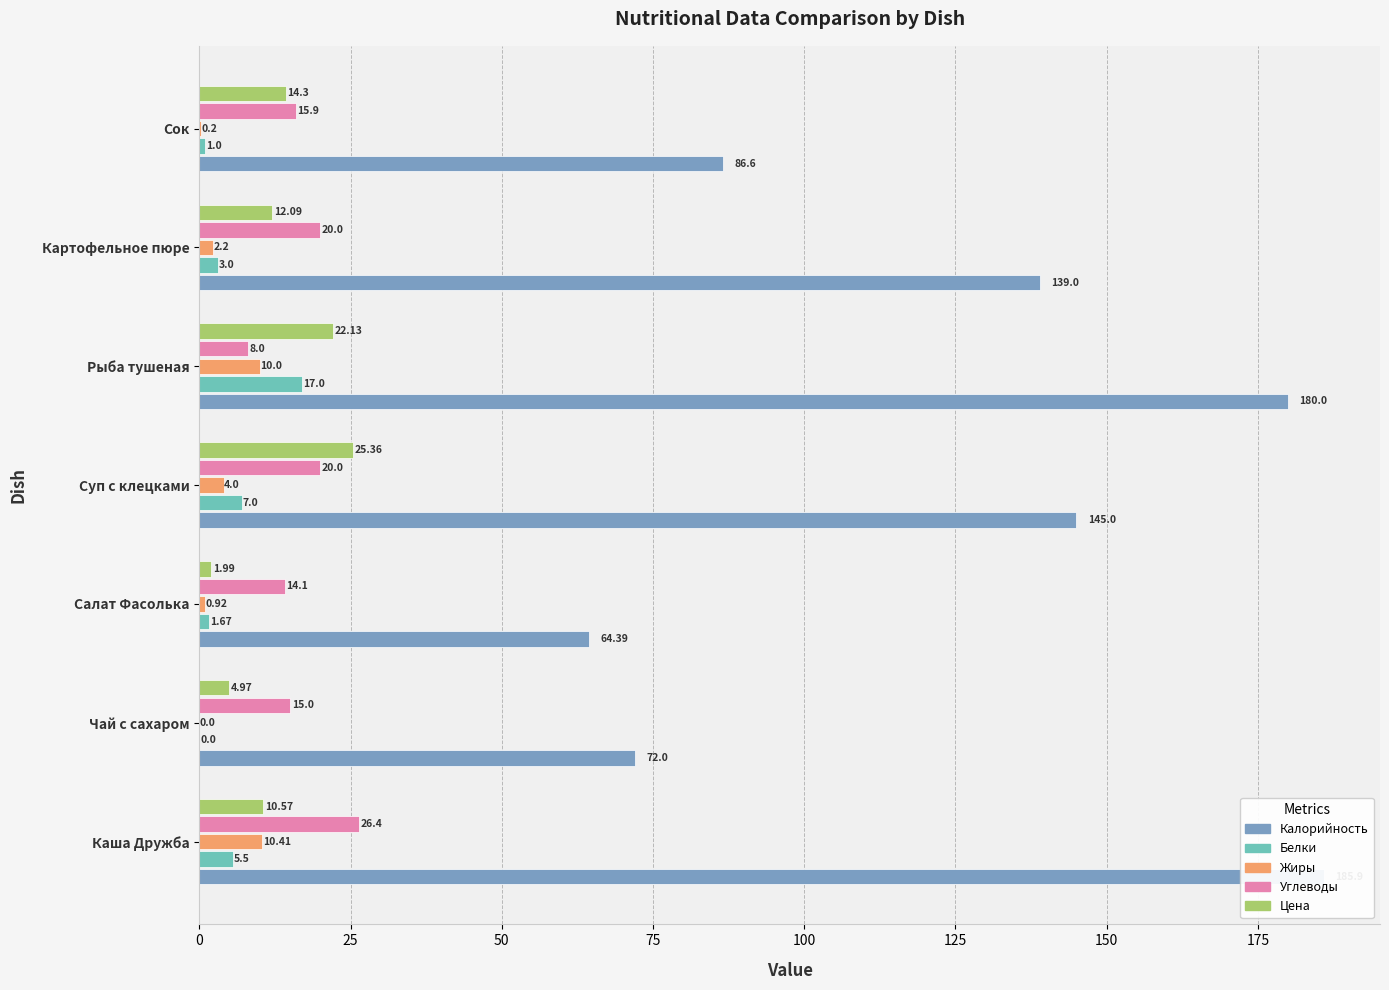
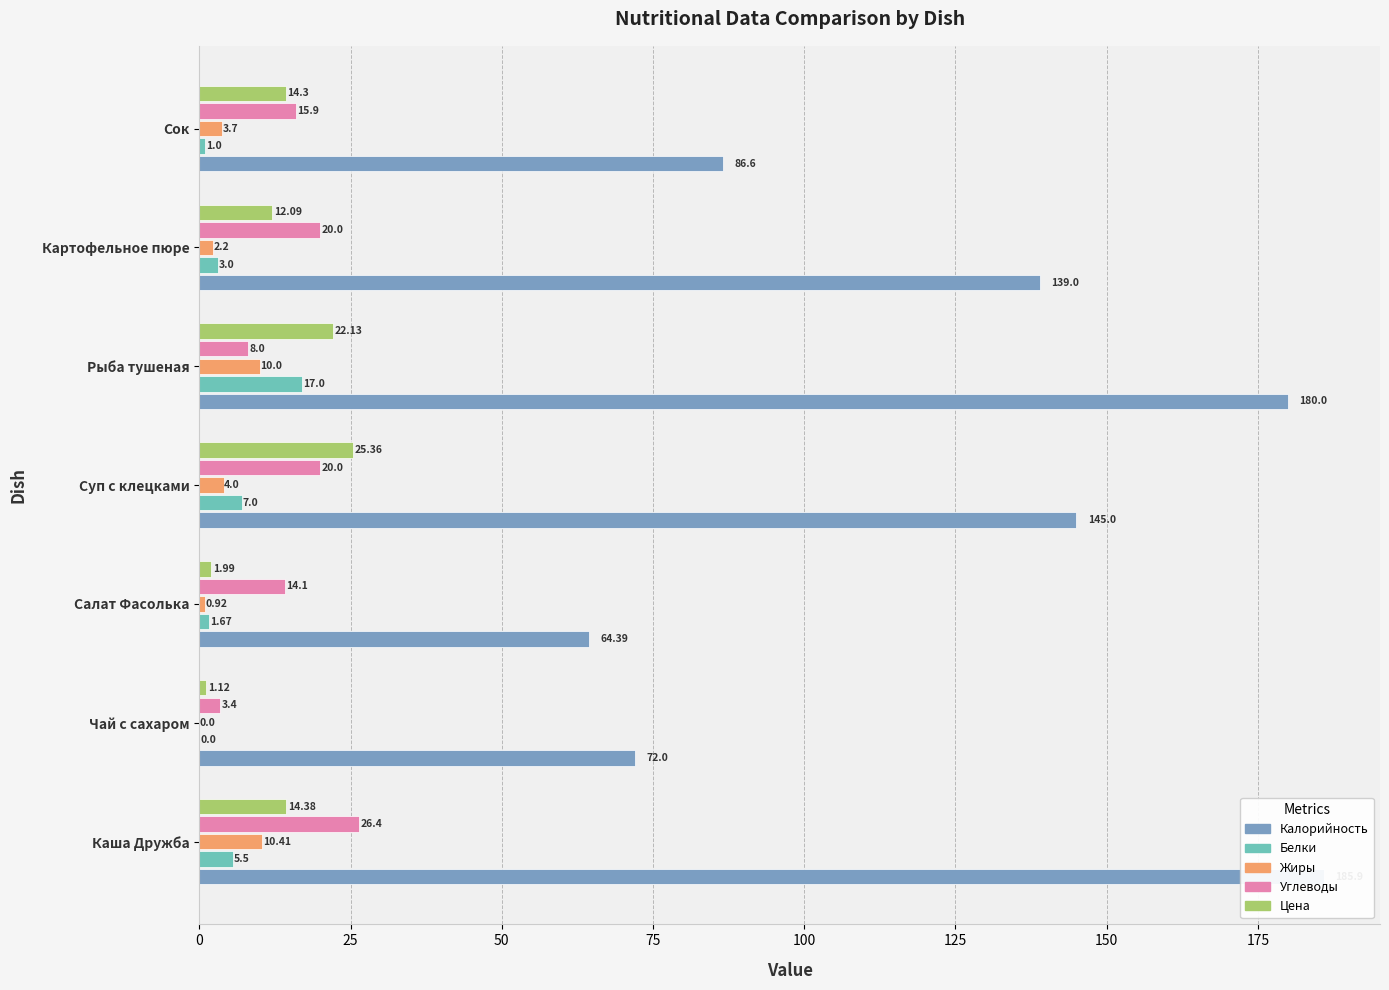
  {
    "Жиры": {
-     "Сок": 0.2,
+     "Сок": 3.7,
      "Картофельное пюре": 2.2,
      "Рыба тушеная": 10.0,
      "Суп с клецками": 4.0,
      "Салат Фасолька": 0.92,
      "Чай с сахаром": 0.0,
      "Каша Дружба": 10.41
    },
    "Углеводы": {
      "Сок": 15.9,
      "Картофельное пюре": 20.0,
      "Рыба тушеная": 8.0,
      "Суп с клецками": 20.0,
      "Салат Фасолька": 14.1,
-     "Чай с сахаром": 15.0,
+     "Чай с сахаром": 3.4,
      "Каша Дружба": 26.4
    },
    "Цена": {
      "Сок": 14.3,
      "Картофельное пюре": 12.09,
      "Рыба тушеная": 22.13,
      "Суп с клецками": 25.36,
      "Салат Фасолька": 1.99,
-     "Чай с сахаром": 4.97,
-     "Каша Дружба": 10.57
+     "Чай с сахаром": 1.12,
+     "Каша Дружба": 14.38
    }
  }
